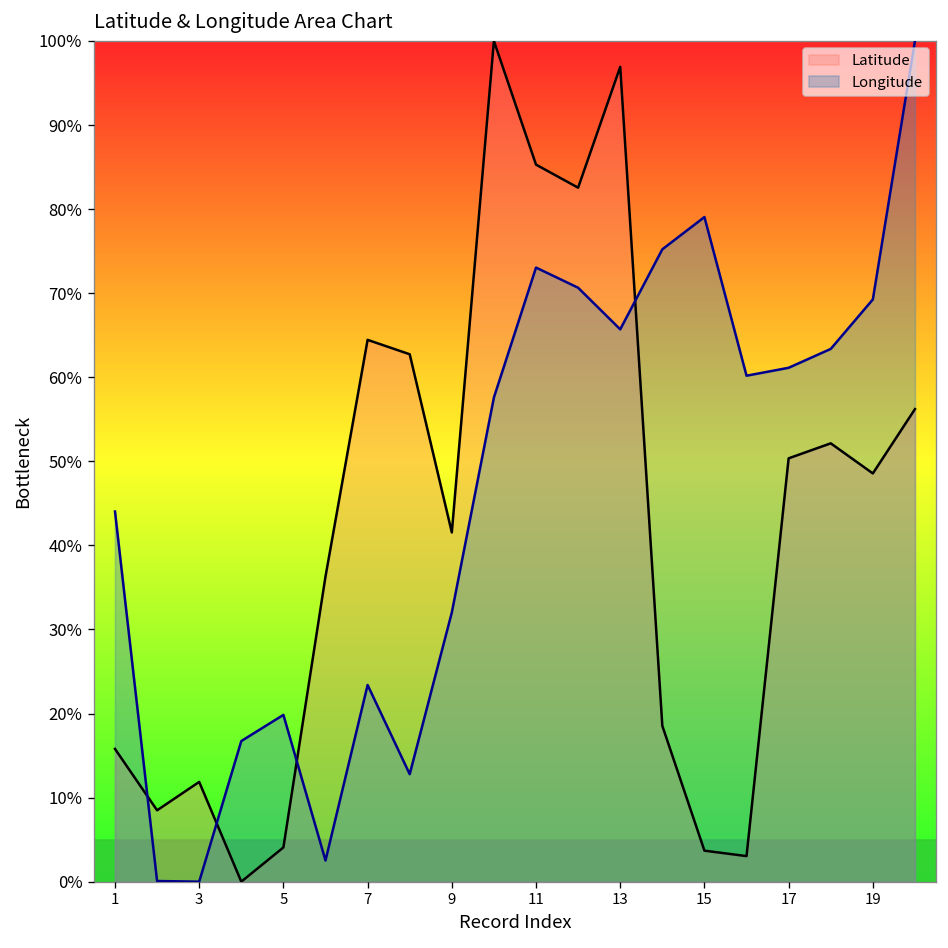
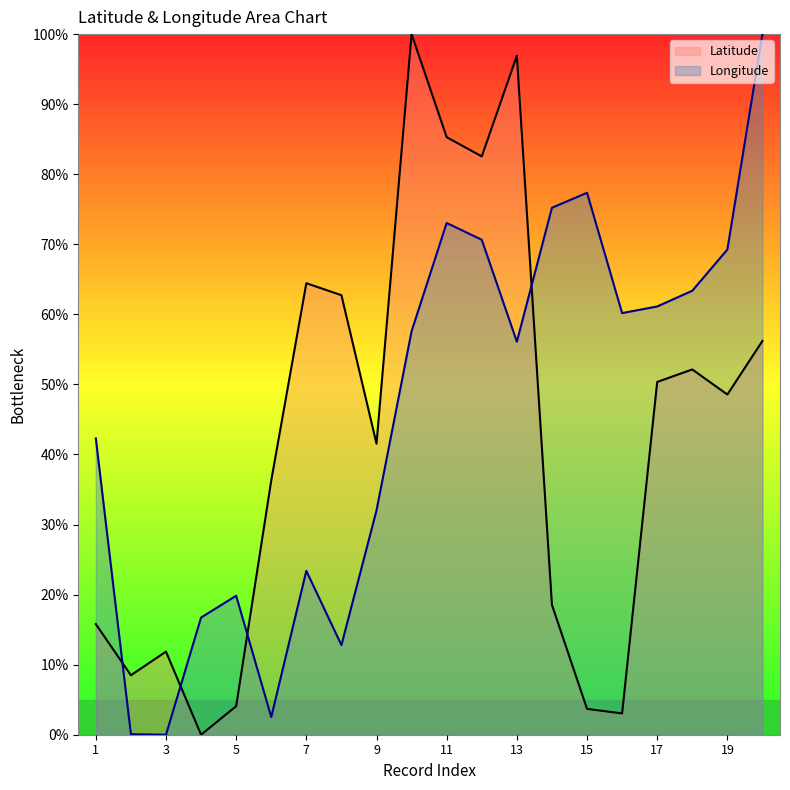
  {
    "Latitude": {
      "1": "16%",
      "3": "12%",
      "7": "64%",
      "9": "42%",
      "11": "85%",
      "13": "97%",
      "17": "50%",
      "19": "49%"
    },
    "Longitude": {
-     "1": "44%",
+     "1": "42%",
      "5": "20%",
      "7": "23%",
      "9": "32%",
      "11": "73%",
-     "13": "66%",
-     "15": "79%",
+     "13": "56%",
+     "15": "77%",
      "17": "61%",
      "19": "69%"
    }
  }
